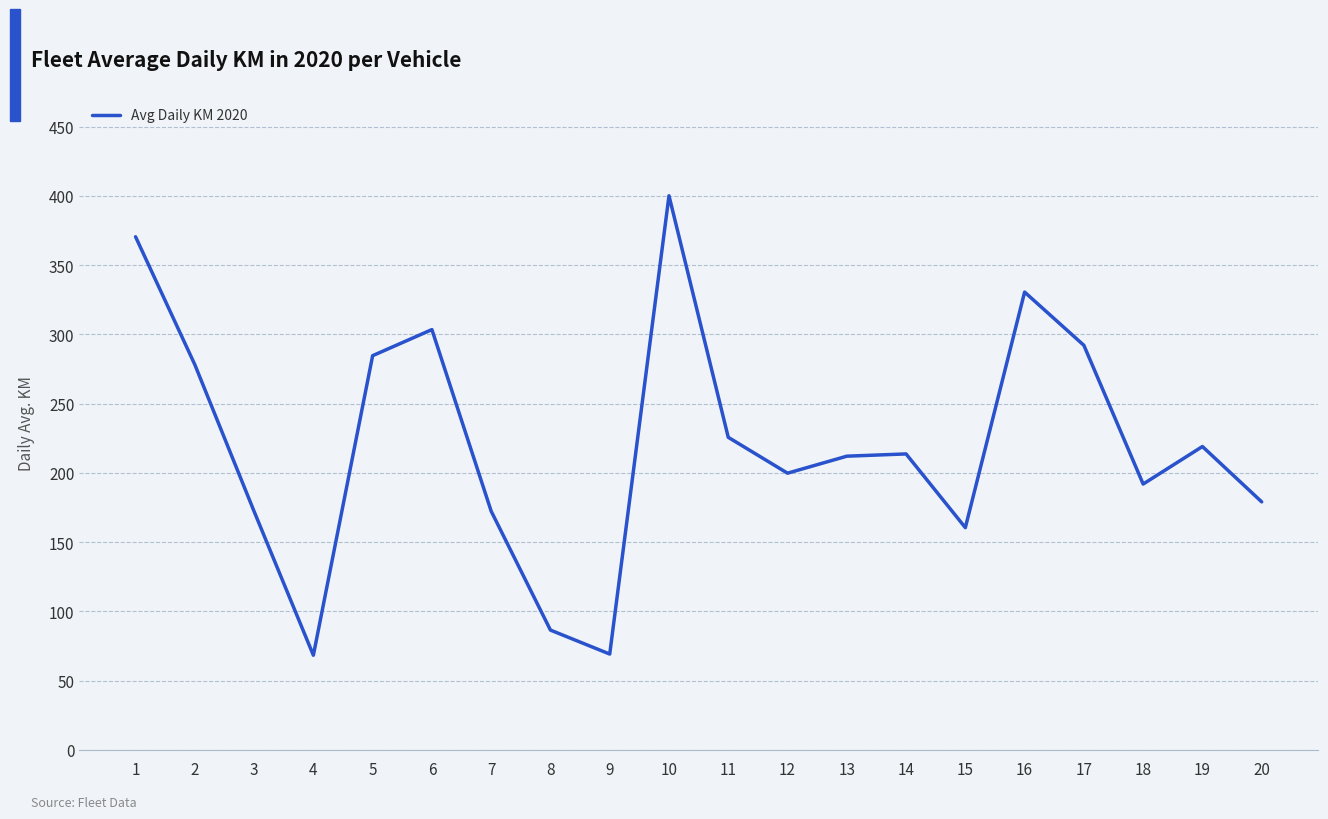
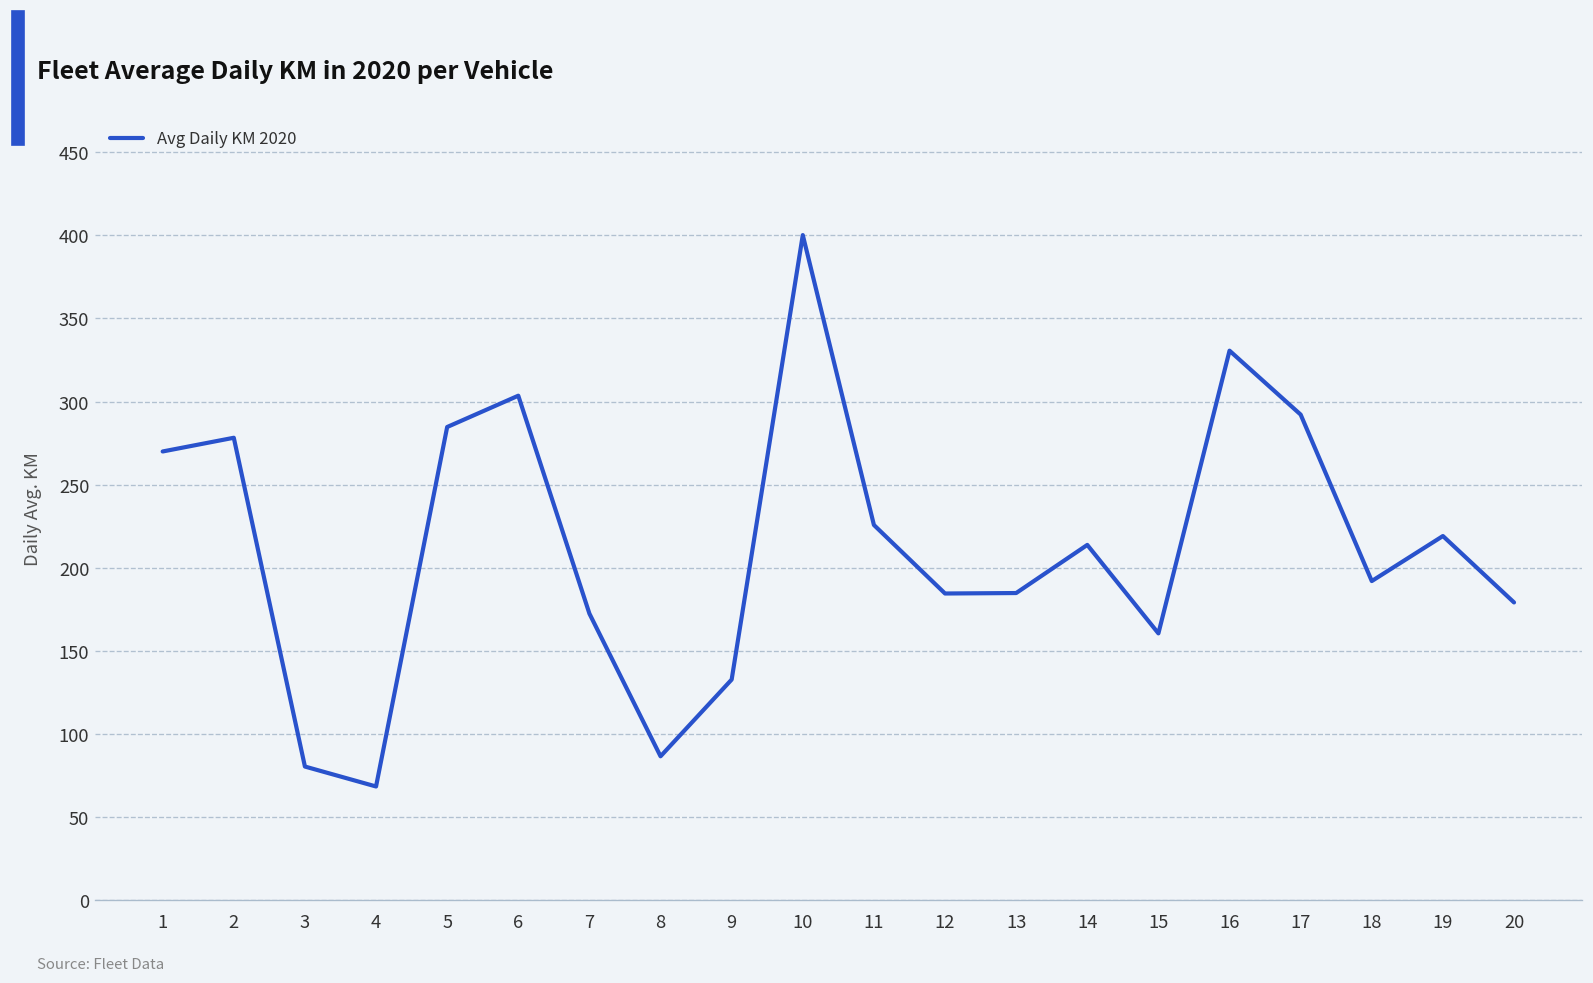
  {
-   "1": 371,
+   "1": 270,
    "2": 278,
-   "3": 172,
+   "3": 80,
    "4": 68,
    "5": 285,
    "6": 304,
    "7": 172,
    "8": 87,
-   "9": 69,
+   "9": 133,
    "10": 400,
    "11": 226,
-   "12": 200,
-   "13": 212,
+   "12": 184,
+   "13": 185,
    "14": 214,
    "15": 160,
    "16": 331,
    "17": 292,
    "18": 192,
    "19": 219,
    "20": 179
  }
